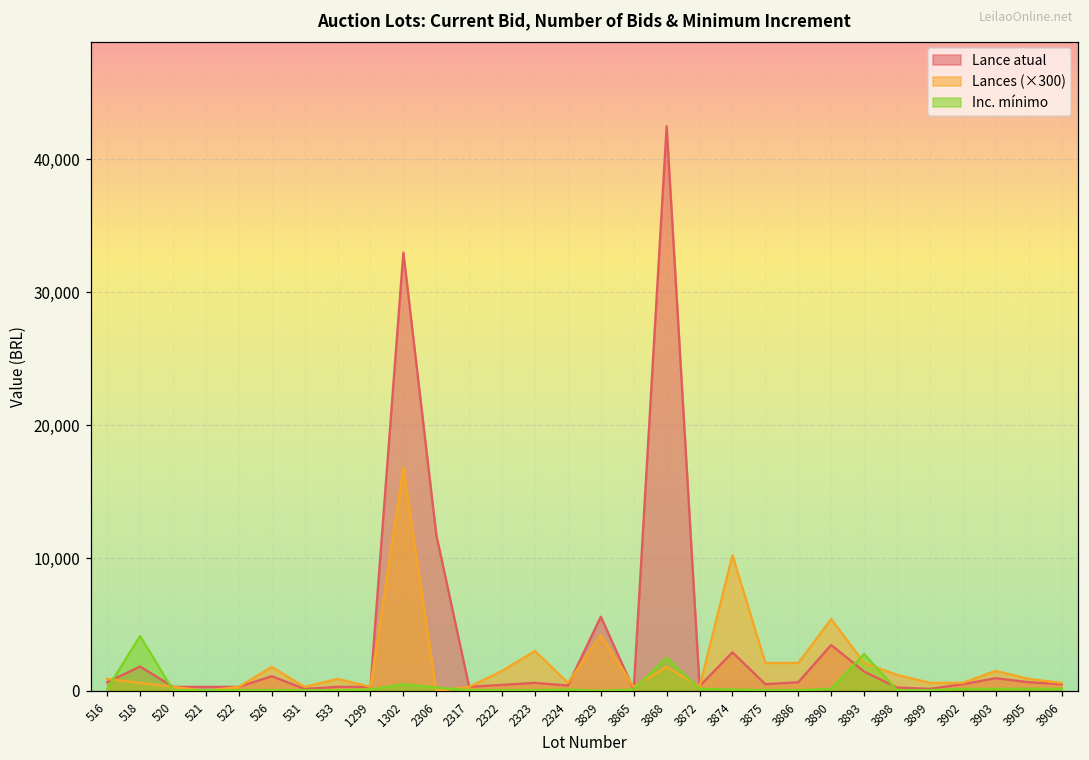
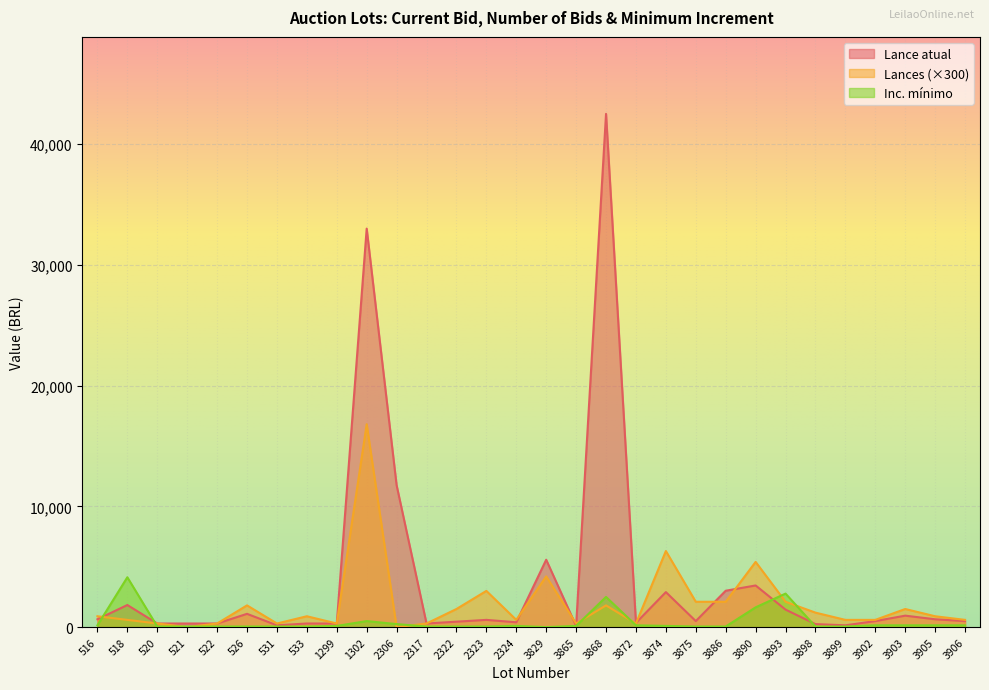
  {
    "Lance atual": {
      "516": "700",
      "518": "1,800",
      "521": "300",
      "526": "1,100",
      "533": "300",
      "1302": "33,000",
      "2306": "11,800",
      "2322": "500",
      "2323": "600",
      "3829": "5,600",
      "3868": "42,500",
      "3874": "2,900",
      "3875": "500",
-     "3886": "700",
+     "3886": "3,000",
      "3890": "3,500",
      "3893": "1,500",
      "3903": "1,000",
      "3905": "700"
    },
    "Lances (×300)": {
      "516": "900",
      "518": "600",
      "526": "1,800",
      "533": "900",
      "1302": "16,800",
      "2306": "0",
      "2322": "1,500",
      "2323": "3,000",
      "3829": "4,200",
      "3868": "1,800",
-     "3874": "10,200",
+     "3874": "6,300",
      "3875": "2,100",
      "3886": "2,100",
      "3890": "5,400",
      "3893": "2,100",
      "3898": "1,200",
      "3899": "600",
      "3903": "1,500",
      "3905": "900"
    },
    "Inc. mínimo": {
      "516": "200",
      "518": "4,100",
      "520": "100",
      "522": "100",
      "526": "100",
      "533": "100",
      "1302": "500",
      "2306": "300",
      "2317": "100",
      "2322": "100",
      "2323": "100",
      "2324": "100",
      "3829": "0",
      "3868": "2,500",
      "3874": "100",
      "3875": "100",
      "3886": "100",
-     "3890": "200",
+     "3890": "1,600",
      "3893": "2,800",
      "3902": "200",
      "3903": "200",
      "3905": "200",
      "3906": "200"
    }
  }
